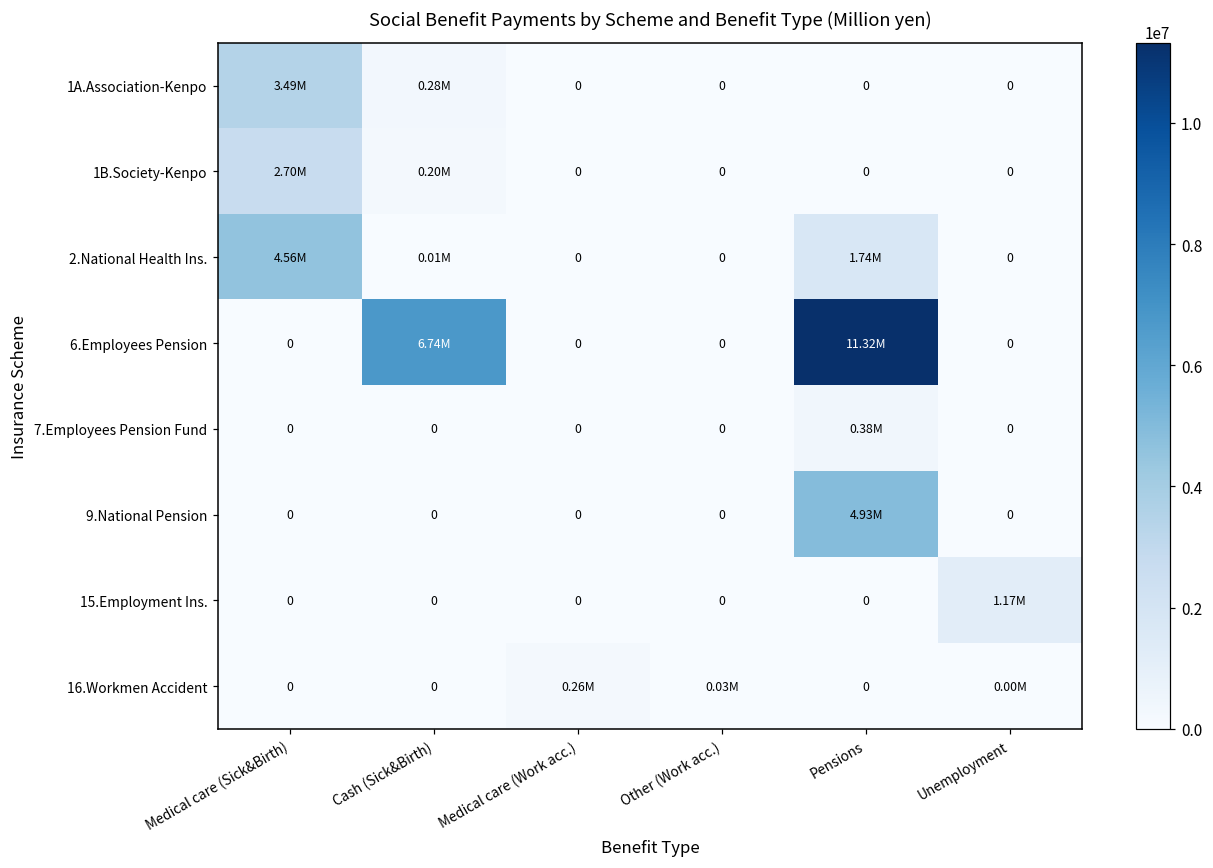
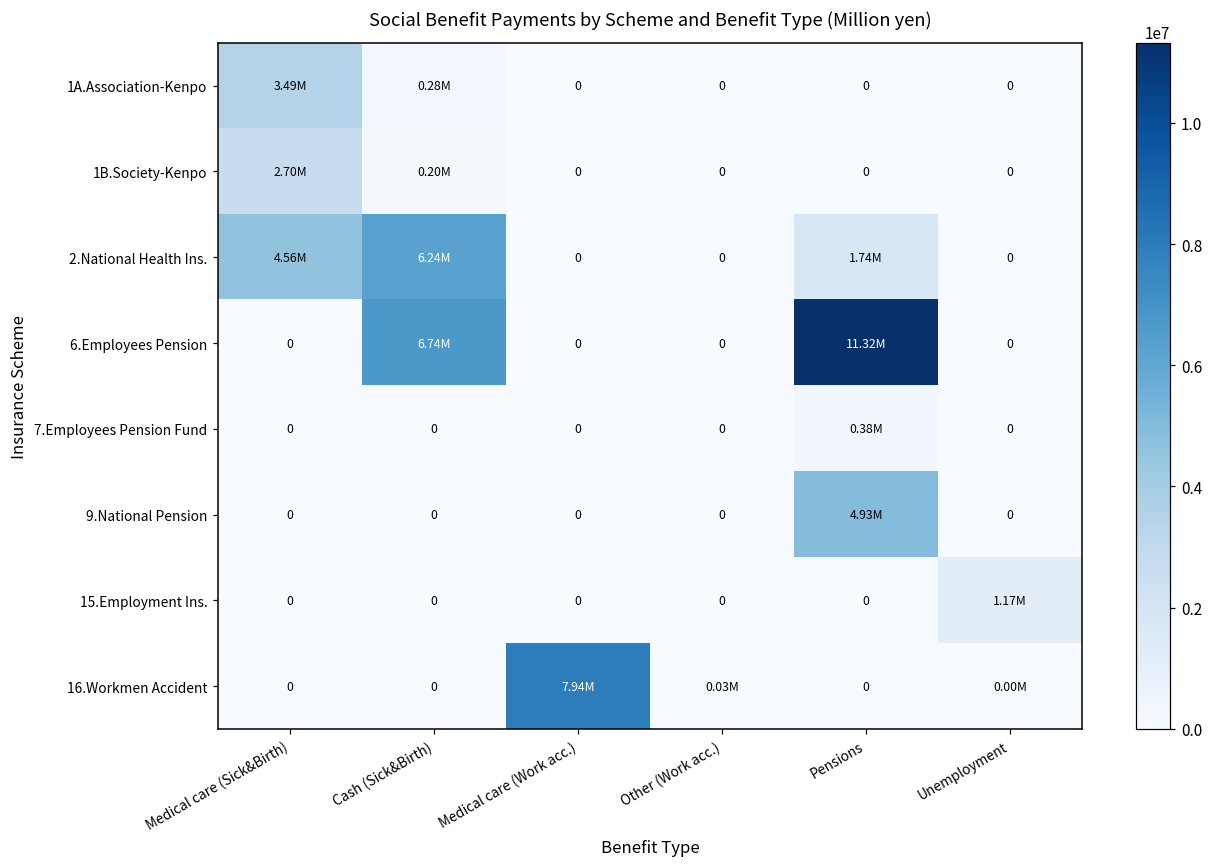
  {
    "1A.Association-Kenpo": {
      "Medical care (Sick&Birth)": "3.49M",
      "Cash (Sick&Birth)": "0.28M",
      "Medical care (Work acc.)": "0",
      "Other (Work acc.)": "0",
      "Pensions": "0",
      "Unemployment": "0"
    },
    "1B.Society-Kenpo": {
      "Medical care (Sick&Birth)": "2.70M",
      "Cash (Sick&Birth)": "0.20M",
      "Medical care (Work acc.)": "0",
      "Other (Work acc.)": "0",
      "Pensions": "0",
      "Unemployment": "0"
    },
    "2.National Health Ins.": {
      "Medical care (Sick&Birth)": "4.56M",
-     "Cash (Sick&Birth)": "0.01M",
+     "Cash (Sick&Birth)": "6.24M",
      "Medical care (Work acc.)": "0",
      "Other (Work acc.)": "0",
      "Pensions": "1.74M",
      "Unemployment": "0"
    },
    "6.Employees Pension": {
      "Medical care (Sick&Birth)": "0",
      "Cash (Sick&Birth)": "6.74M",
      "Medical care (Work acc.)": "0",
      "Other (Work acc.)": "0",
      "Pensions": "11.32M",
      "Unemployment": "0"
    },
    "7.Employees Pension Fund": {
      "Medical care (Sick&Birth)": "0",
      "Cash (Sick&Birth)": "0",
      "Medical care (Work acc.)": "0",
      "Other (Work acc.)": "0",
      "Pensions": "0.38M",
      "Unemployment": "0"
    },
    "9.National Pension": {
      "Medical care (Sick&Birth)": "0",
      "Cash (Sick&Birth)": "0",
      "Medical care (Work acc.)": "0",
      "Other (Work acc.)": "0",
      "Pensions": "4.93M",
      "Unemployment": "0"
    },
    "15.Employment Ins.": {
      "Medical care (Sick&Birth)": "0",
      "Cash (Sick&Birth)": "0",
      "Medical care (Work acc.)": "0",
      "Other (Work acc.)": "0",
      "Pensions": "0",
      "Unemployment": "1.17M"
    },
    "16.Workmen Accident": {
      "Medical care (Sick&Birth)": "0",
      "Cash (Sick&Birth)": "0",
-     "Medical care (Work acc.)": "0.26M",
+     "Medical care (Work acc.)": "7.94M",
      "Other (Work acc.)": "0.03M",
      "Pensions": "0",
      "Unemployment": "0.00M"
    }
  }
